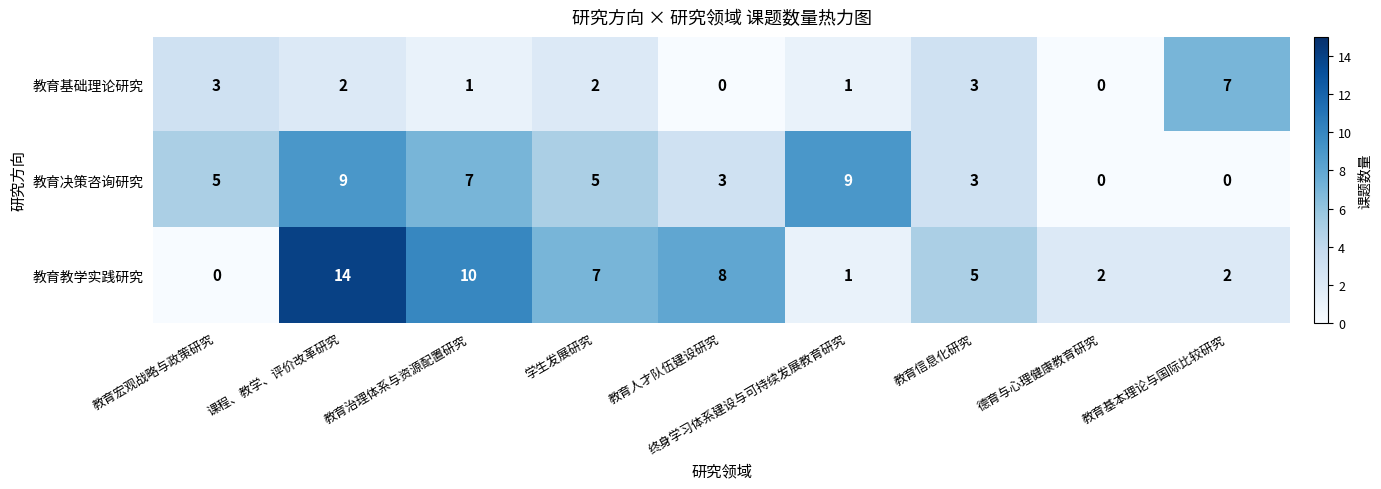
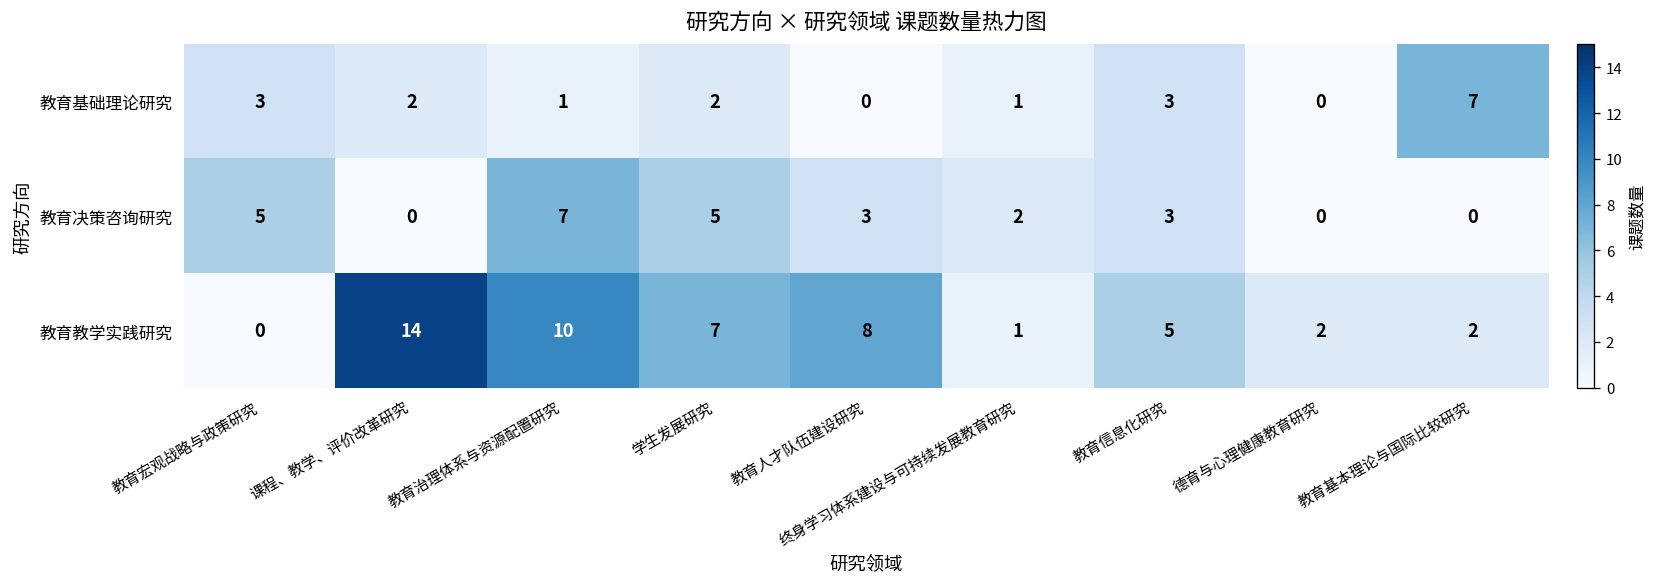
  {
    "教育基础理论研究": {
      "教育宏观战略与政策研究": 3,
      "课程、教学、评价改革研究": 2,
      "教育治理体系与资源配置研究": 1,
      "学生发展研究": 2,
      "教育人才队伍建设研究": 0,
      "终身学习体系建设与可持续发展教育研究": 1,
      "教育信息化研究": 3,
      "德育与心理健康教育研究": 0,
      "教育基本理论与国际比较研究": 7
    },
    "教育决策咨询研究": {
      "教育宏观战略与政策研究": 5,
-     "课程、教学、评价改革研究": 9,
+     "课程、教学、评价改革研究": 0,
      "教育治理体系与资源配置研究": 7,
      "学生发展研究": 5,
      "教育人才队伍建设研究": 3,
-     "终身学习体系建设与可持续发展教育研究": 9,
+     "终身学习体系建设与可持续发展教育研究": 2,
      "教育信息化研究": 3,
      "德育与心理健康教育研究": 0,
      "教育基本理论与国际比较研究": 0
    },
    "教育教学实践研究": {
      "教育宏观战略与政策研究": 0,
      "课程、教学、评价改革研究": 14,
      "教育治理体系与资源配置研究": 10,
      "学生发展研究": 7,
      "教育人才队伍建设研究": 8,
      "终身学习体系建设与可持续发展教育研究": 1,
      "教育信息化研究": 5,
      "德育与心理健康教育研究": 2,
      "教育基本理论与国际比较研究": 2
    }
  }
